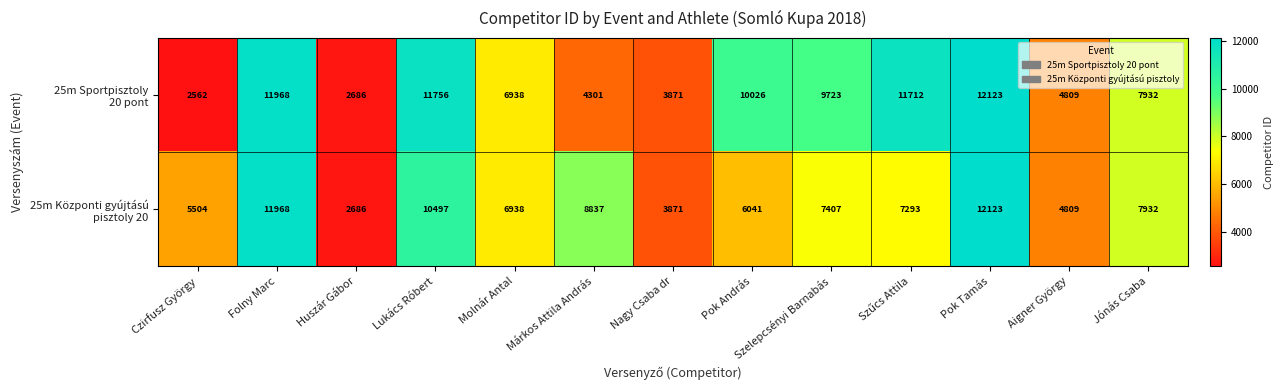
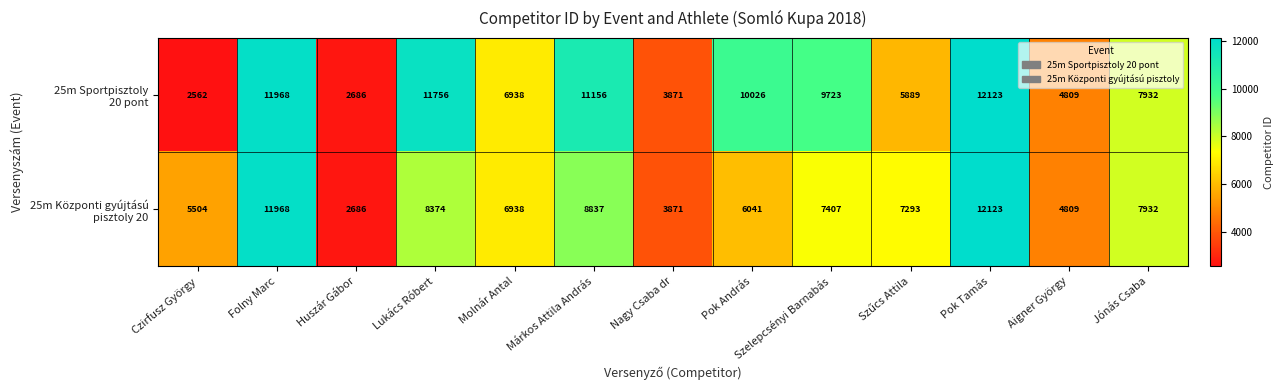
  {
    "25m Sportpisztoly 20 pont": {
      "Czirfusz György": 2562,
      "Folny Marc": 11968,
      "Huszár Gábor": 2686,
      "Lukács Róbert": 11756,
      "Molnár Antal": 6938,
-     "Márkos Attila András": 4301,
+     "Márkos Attila András": 11156,
      "Nagy Csaba dr": 3871,
      "Pok András": 10026,
      "Szelepcsényi Barnabás": 9723,
-     "Szűcs Attila": 11712,
+     "Szűcs Attila": 5889,
      "Pok Tamás": 12123,
      "Aigner György": 4809,
      "Jónás Csaba": 7932
    },
    "25m Központi gyújtású pisztoly 20": {
      "Czirfusz György": 5504,
      "Folny Marc": 11968,
      "Huszár Gábor": 2686,
-     "Lukács Róbert": 10497,
+     "Lukács Róbert": 8374,
      "Molnár Antal": 6938,
      "Márkos Attila András": 8837,
      "Nagy Csaba dr": 3871,
      "Pok András": 6041,
      "Szelepcsényi Barnabás": 7407,
      "Szűcs Attila": 7293,
      "Pok Tamás": 12123,
      "Aigner György": 4809,
      "Jónás Csaba": 7932
    }
  }
